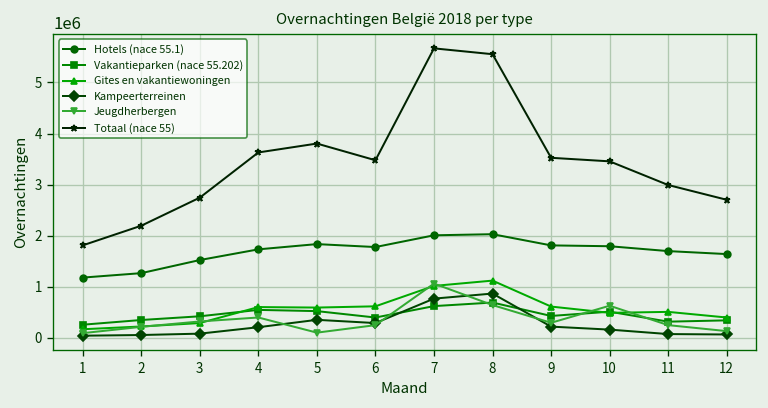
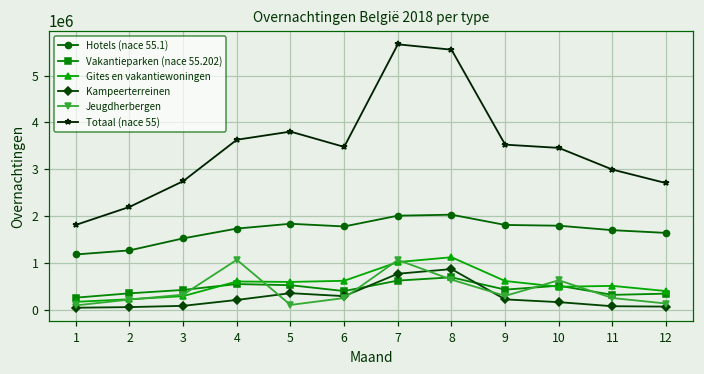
  {
    "Jeugdherbergen": {
-     "4": 400000,
+     "4": 1100000,
      "5": 100000,
      "9": 300000,
      "10": 600000,
      "11": 200000,
      "12": 100000
    }
  }
